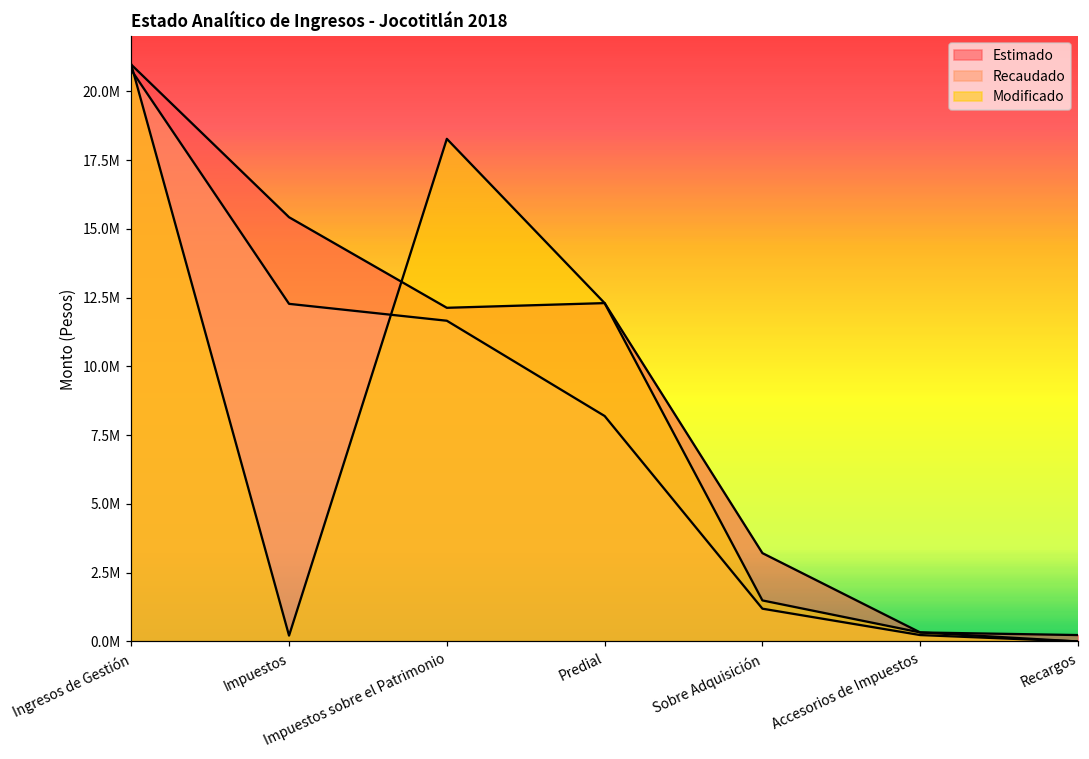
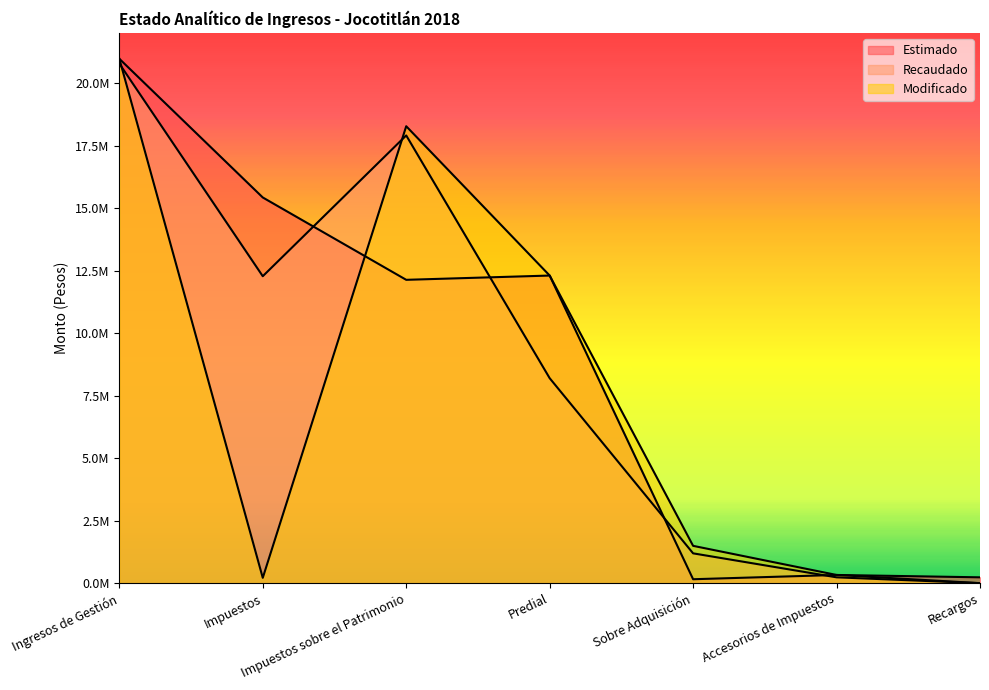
  {
    "Estimado": {
      "Impuestos": 15400000,
      "Impuestos sobre el Patrimonio": 12100000,
-     "Sobre Adquisición": 3200000,
+     "Sobre Adquisición": 200000,
      "Recargos": 200000
    },
    "Recaudado": {
      "Ingresos de Gestión": 20800000,
      "Impuestos": 12300000,
-     "Impuestos sobre el Patrimonio": 11700000,
+     "Impuestos sobre el Patrimonio": 17900000,
      "Predial": 8200000,
      "Sobre Adquisición": 1200000
    },
    "Modificado": {
      "Impuestos": 200000,
      "Impuestos sobre el Patrimonio": 18300000,
      "Sobre Adquisición": 1500000
    }
  }
